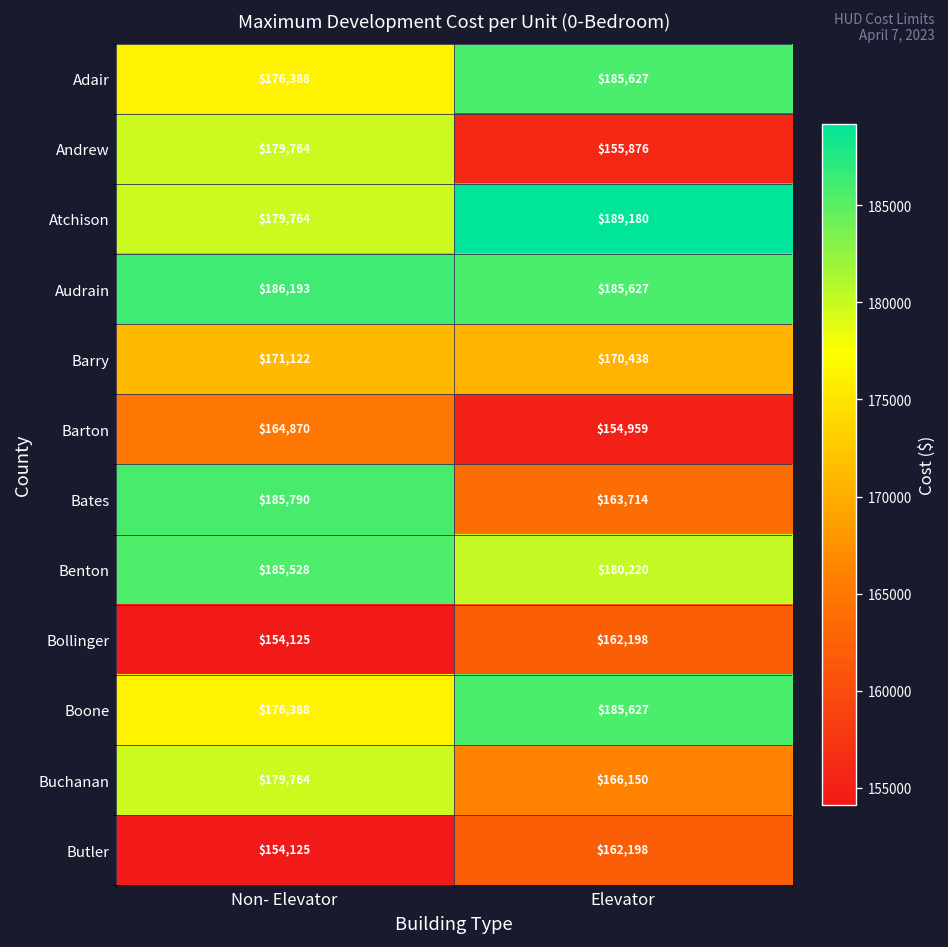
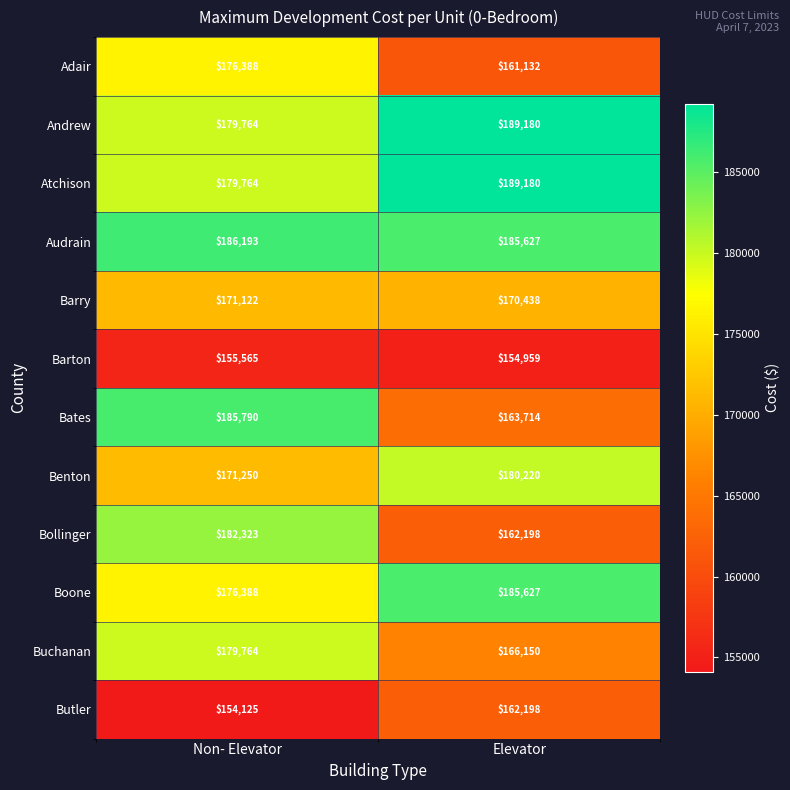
  {
    "Adair": {
      "Non- Elevator": "$176,388",
-     "Elevator": "$185,627"
+     "Elevator": "$161,132"
    },
    "Andrew": {
      "Non- Elevator": "$179,764",
-     "Elevator": "$155,876"
+     "Elevator": "$189,180"
    },
    "Atchison": {
      "Non- Elevator": "$179,764",
      "Elevator": "$189,180"
    },
    "Audrain": {
      "Non- Elevator": "$186,193",
      "Elevator": "$185,627"
    },
    "Barry": {
      "Non- Elevator": "$171,122",
      "Elevator": "$170,438"
    },
    "Barton": {
-     "Non- Elevator": "$164,870",
+     "Non- Elevator": "$155,565",
      "Elevator": "$154,959"
    },
    "Bates": {
      "Non- Elevator": "$185,790",
      "Elevator": "$163,714"
    },
    "Benton": {
-     "Non- Elevator": "$185,528",
+     "Non- Elevator": "$171,250",
      "Elevator": "$180,220"
    },
    "Bollinger": {
-     "Non- Elevator": "$154,125",
+     "Non- Elevator": "$182,323",
      "Elevator": "$162,198"
    },
    "Boone": {
      "Non- Elevator": "$176,388",
      "Elevator": "$185,627"
    },
    "Buchanan": {
      "Non- Elevator": "$179,764",
      "Elevator": "$166,150"
    },
    "Butler": {
      "Non- Elevator": "$154,125",
      "Elevator": "$162,198"
    }
  }
